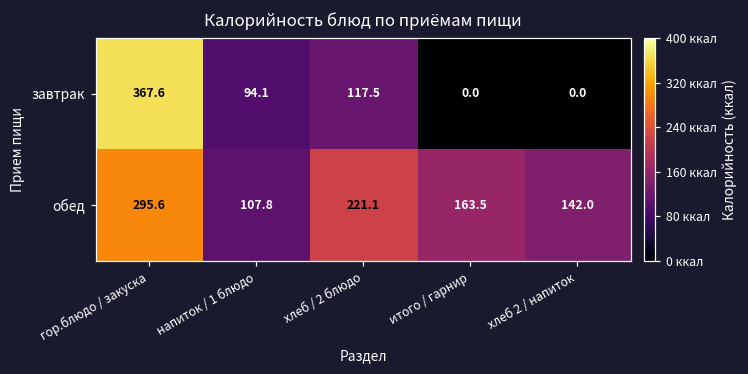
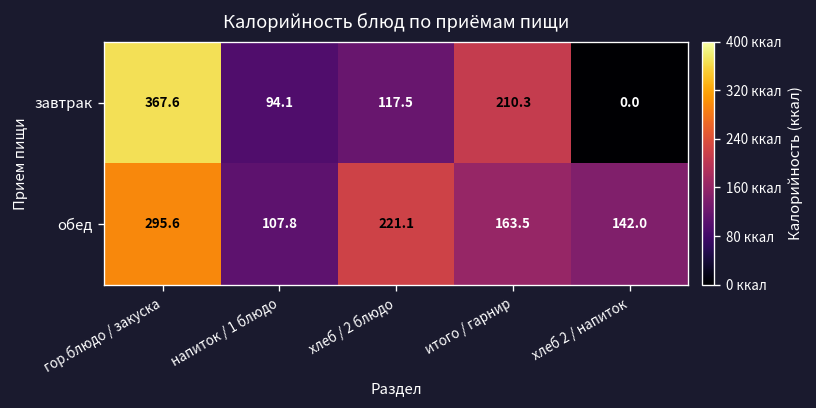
  {
    "завтрак": {
      "гор.блюдо / закуска": 367.6,
      "напиток / 1 блюдо": 94.1,
      "хлеб / 2 блюдо": 117.5,
-     "итого / гарнир": 0.0,
+     "итого / гарнир": 210.3,
      "хлеб 2 / напиток": 0.0
    },
    "обед": {
      "гор.блюдо / закуска": 295.6,
      "напиток / 1 блюдо": 107.8,
      "хлеб / 2 блюдо": 221.1,
      "итого / гарнир": 163.5,
      "хлеб 2 / напиток": 142.0
    }
  }
